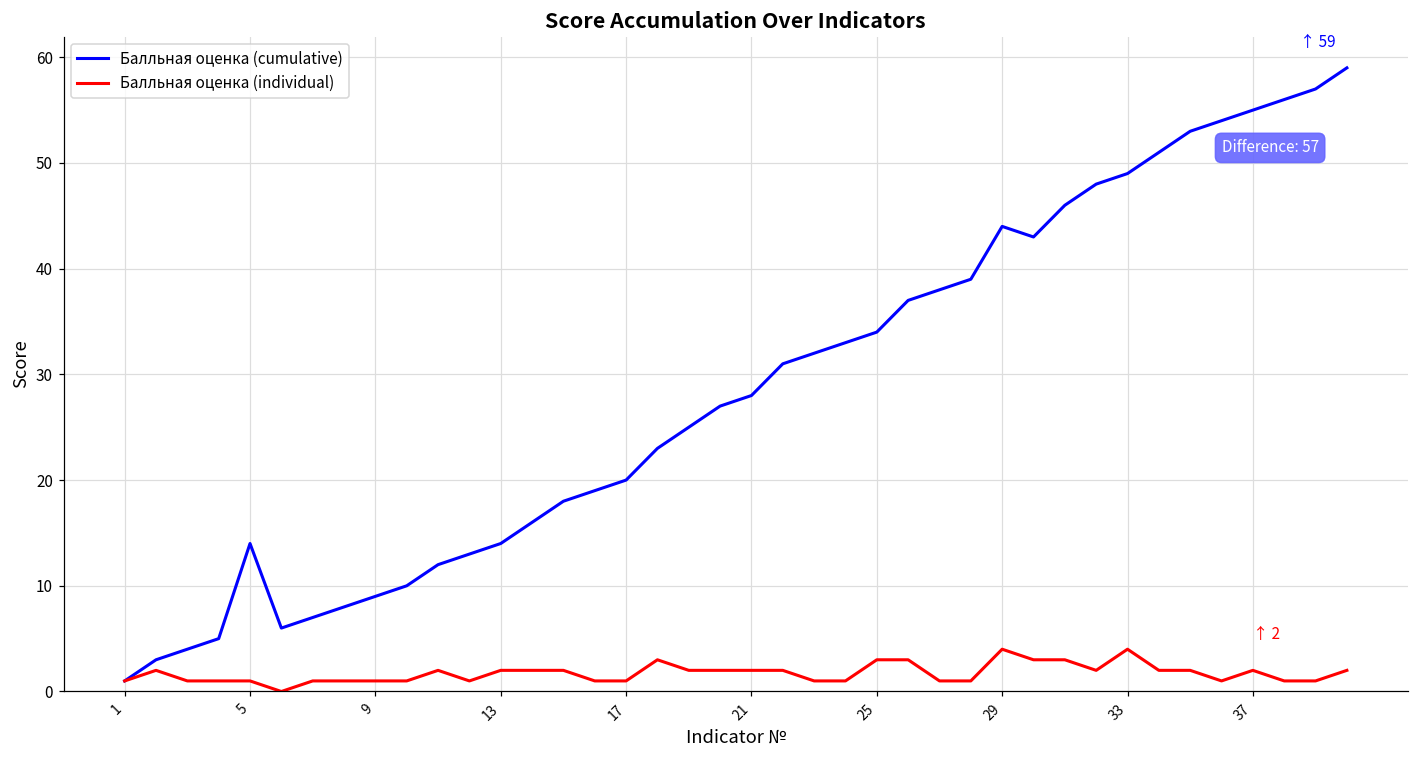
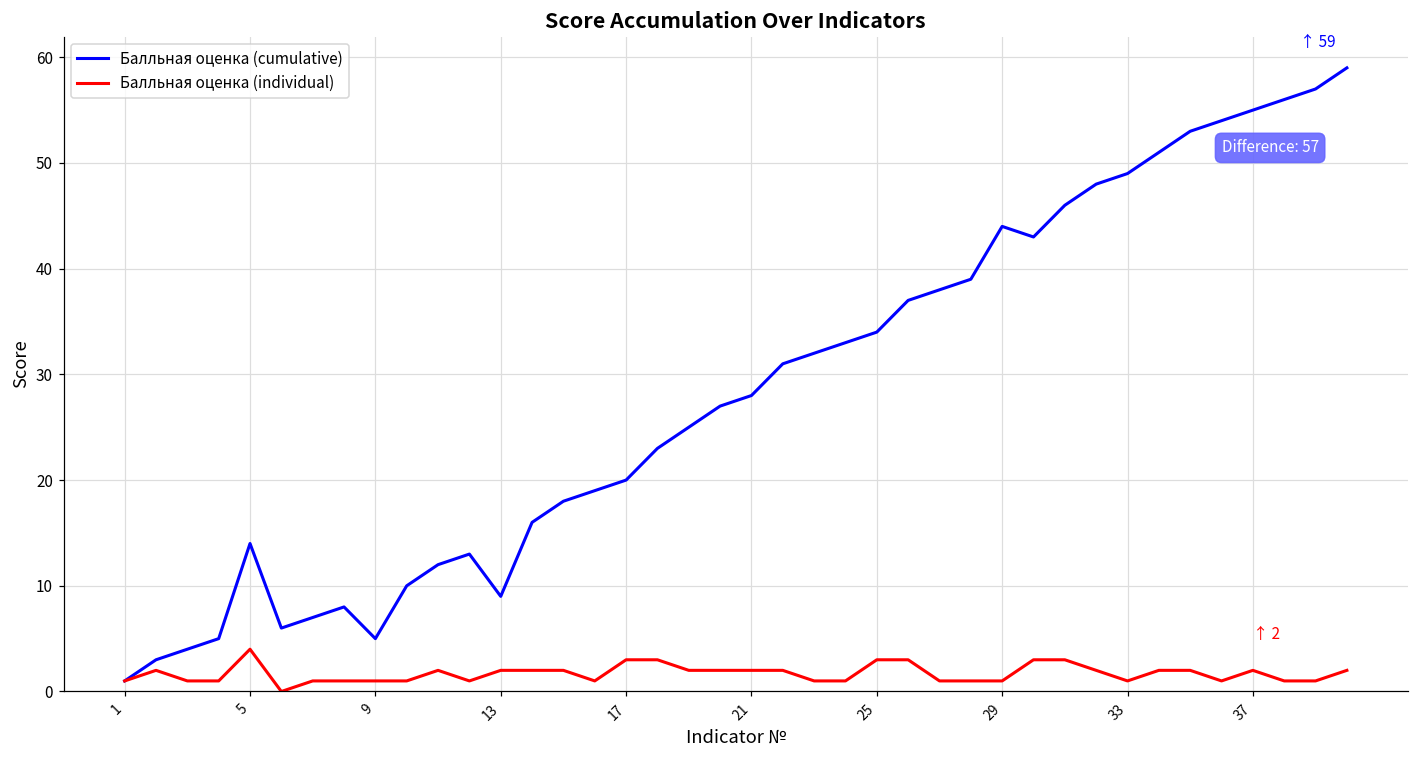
  {
    "Балльная оценка (cumulative)": {
      "5": 14,
-     "9": 9,
-     "13": 14,
+     "9": 5,
+     "13": 9,
      "17": 20,
      "21": 28,
      "25": 34,
      "29": 44,
      "33": 49,
      "37": 55
    },
    "Балльная оценка (individual)": {
-     "5": 1,
+     "5": 4,
      "9": 1,
      "13": 2,
-     "17": 1,
+     "17": 3,
      "21": 2,
      "25": 3,
-     "29": 4,
-     "33": 4
+     "29": 1,
+     "33": 1
    }
  }
